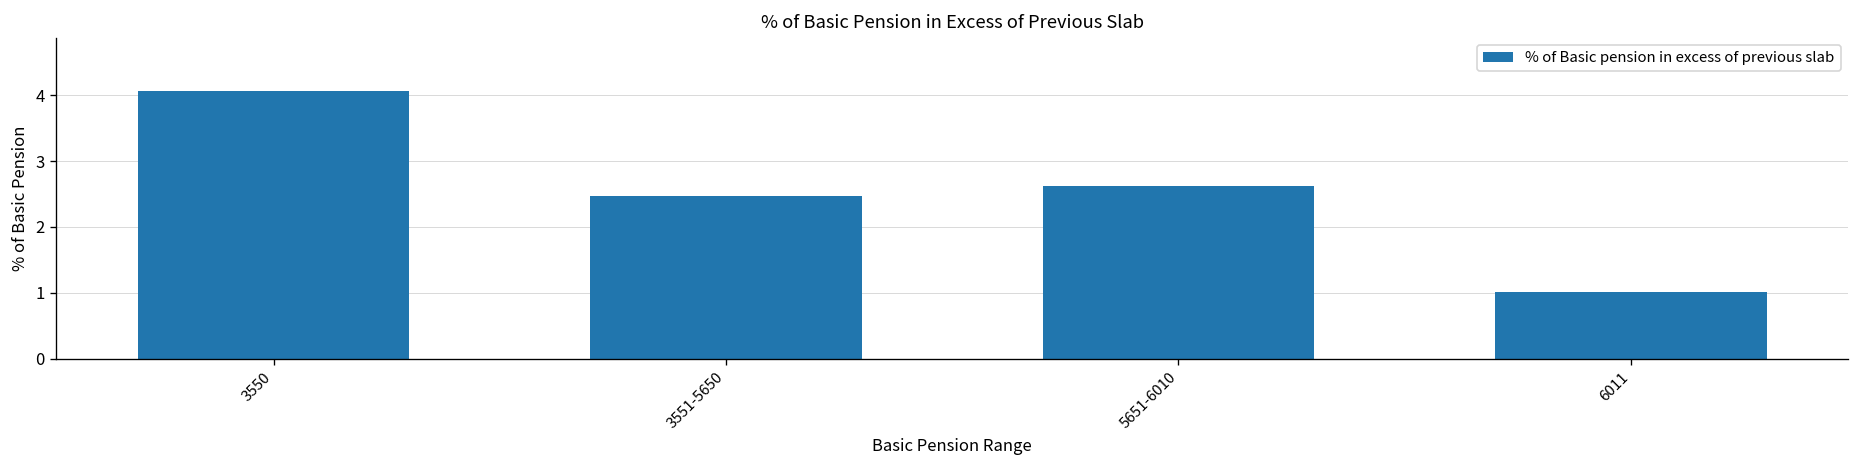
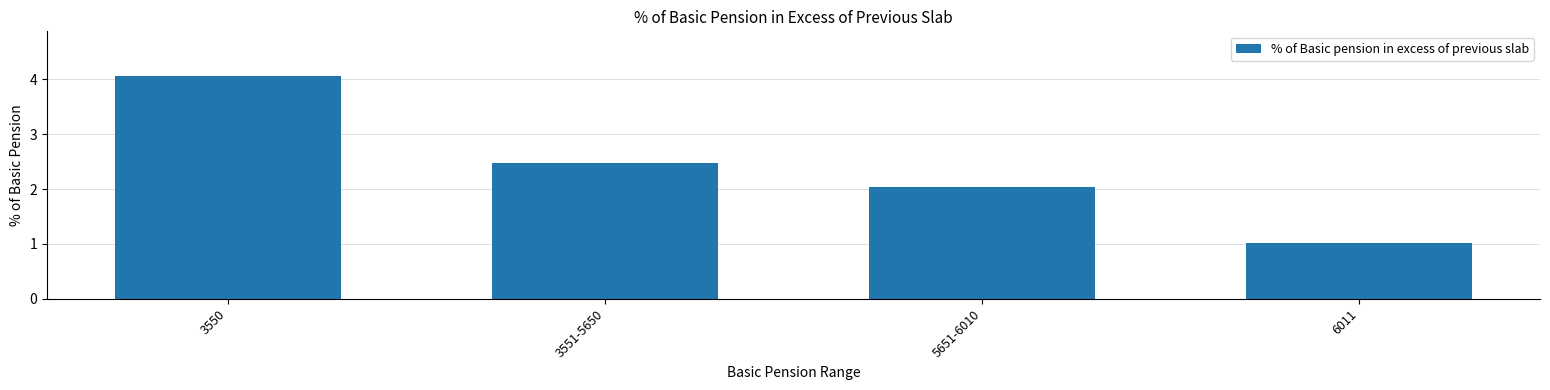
  {
    "3550": 4.1,
    "3551-5650": 2.5,
-   "5651-6010": 2.6,
+   "5651-6010": 2.0,
    "6011": 1.0
  }
